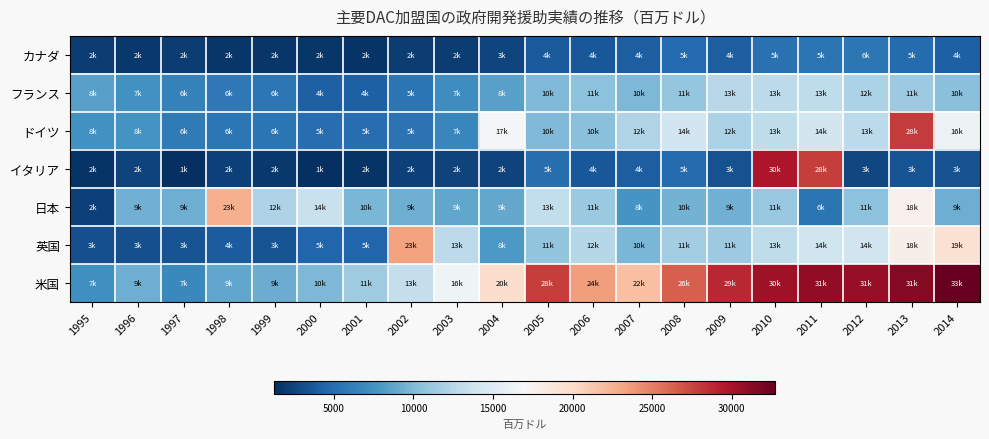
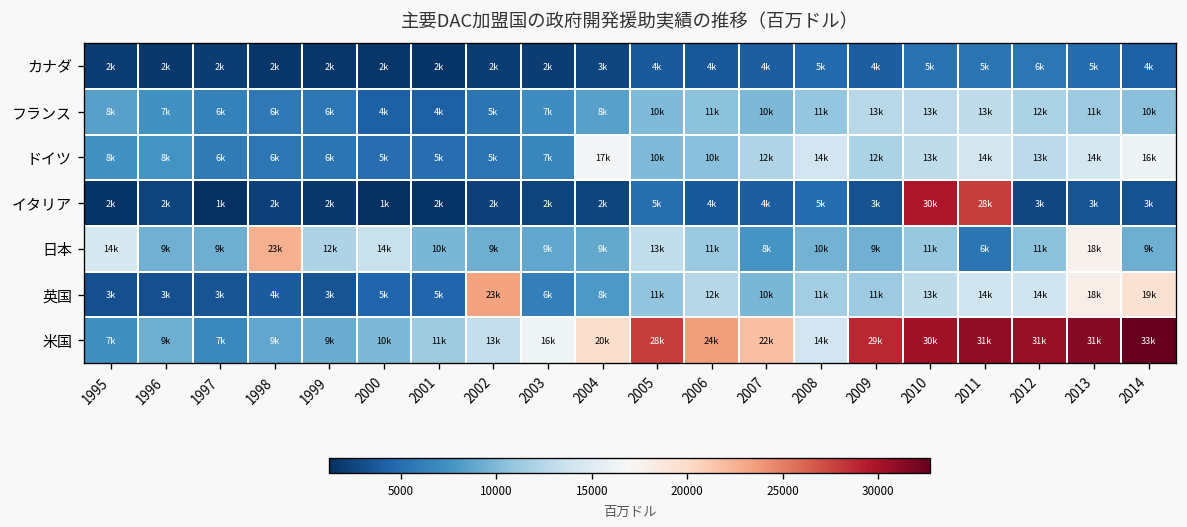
  {
    "カナダ": {
      "1995": "2k",
      "1996": "2k",
      "1997": "2k",
      "1998": "2k",
      "1999": "2k",
      "2000": "2k",
      "2001": "2k",
      "2002": "2k",
      "2003": "2k",
      "2004": "3k",
      "2005": "4k",
      "2006": "4k",
      "2007": "4k",
      "2008": "5k",
      "2009": "4k",
      "2010": "5k",
      "2011": "5k",
      "2012": "6k",
      "2013": "5k",
      "2014": "4k"
    },
    "フランス": {
      "1995": "8k",
      "1996": "7k",
      "1997": "6k",
      "1998": "6k",
      "1999": "6k",
      "2000": "4k",
      "2001": "4k",
      "2002": "5k",
      "2003": "7k",
      "2004": "8k",
      "2005": "10k",
      "2006": "11k",
      "2007": "10k",
      "2008": "11k",
      "2009": "13k",
      "2010": "13k",
      "2011": "13k",
      "2012": "12k",
      "2013": "11k",
      "2014": "10k"
    },
    "ドイツ": {
      "1995": "8k",
      "1996": "8k",
      "1997": "6k",
      "1998": "6k",
      "1999": "6k",
      "2000": "5k",
      "2001": "5k",
      "2002": "5k",
      "2003": "7k",
      "2004": "17k",
      "2005": "10k",
      "2006": "10k",
      "2007": "12k",
      "2008": "14k",
      "2009": "12k",
      "2010": "13k",
      "2011": "14k",
      "2012": "13k",
-     "2013": "28k",
+     "2013": "14k",
      "2014": "16k"
    },
    "イタリア": {
      "1995": "2k",
      "1996": "2k",
      "1997": "1k",
      "1998": "2k",
      "1999": "2k",
      "2000": "1k",
      "2001": "2k",
      "2002": "2k",
      "2003": "2k",
      "2004": "2k",
      "2005": "5k",
      "2006": "4k",
      "2007": "4k",
      "2008": "5k",
      "2009": "3k",
      "2010": "30k",
      "2011": "28k",
      "2012": "3k",
      "2013": "3k",
      "2014": "3k"
    },
    "日本": {
-     "1995": "2k",
+     "1995": "14k",
      "1996": "9k",
      "1997": "9k",
      "1998": "23k",
      "1999": "12k",
      "2000": "14k",
      "2001": "10k",
      "2002": "9k",
      "2003": "9k",
      "2004": "9k",
      "2005": "13k",
      "2006": "11k",
      "2007": "8k",
      "2008": "10k",
      "2009": "9k",
      "2010": "11k",
      "2011": "6k",
      "2012": "11k",
      "2013": "18k",
      "2014": "9k"
    },
    "英国": {
      "1995": "3k",
      "1996": "3k",
      "1997": "3k",
      "1998": "4k",
      "1999": "3k",
      "2000": "5k",
      "2001": "5k",
      "2002": "23k",
-     "2003": "13k",
+     "2003": "6k",
      "2004": "8k",
      "2005": "11k",
      "2006": "12k",
      "2007": "10k",
      "2008": "11k",
      "2009": "11k",
      "2010": "13k",
      "2011": "14k",
      "2012": "14k",
      "2013": "18k",
      "2014": "19k"
    },
    "米国": {
      "1995": "7k",
      "1996": "9k",
      "1997": "7k",
      "1998": "9k",
      "1999": "9k",
      "2000": "10k",
      "2001": "11k",
      "2002": "13k",
      "2003": "16k",
      "2004": "20k",
      "2005": "28k",
      "2006": "24k",
      "2007": "22k",
-     "2008": "26k",
+     "2008": "14k",
      "2009": "29k",
      "2010": "30k",
      "2011": "31k",
      "2012": "31k",
      "2013": "31k",
      "2014": "33k"
    }
  }
